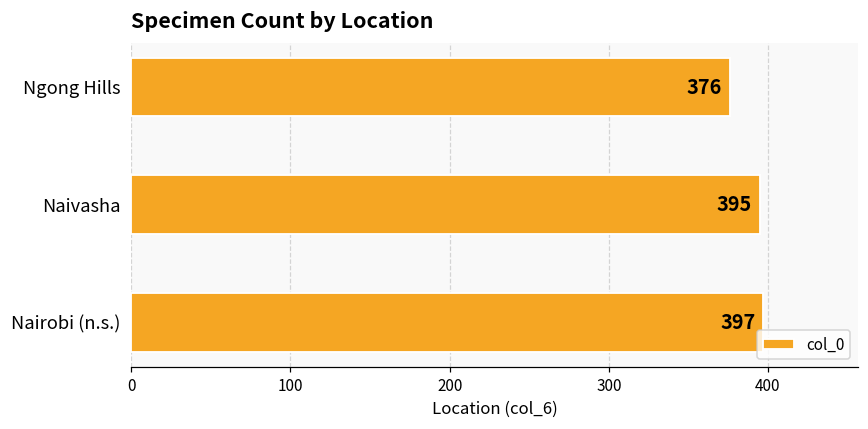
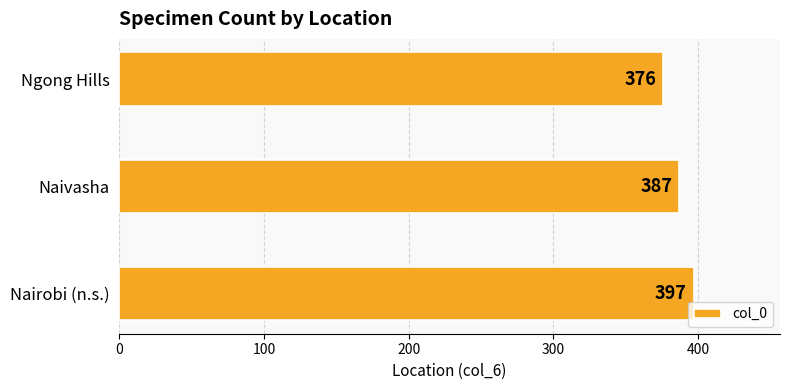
  {
    "Ngong Hills": 376,
-   "Naivasha": 395,
+   "Naivasha": 387,
    "Nairobi (n.s.)": 397
  }
